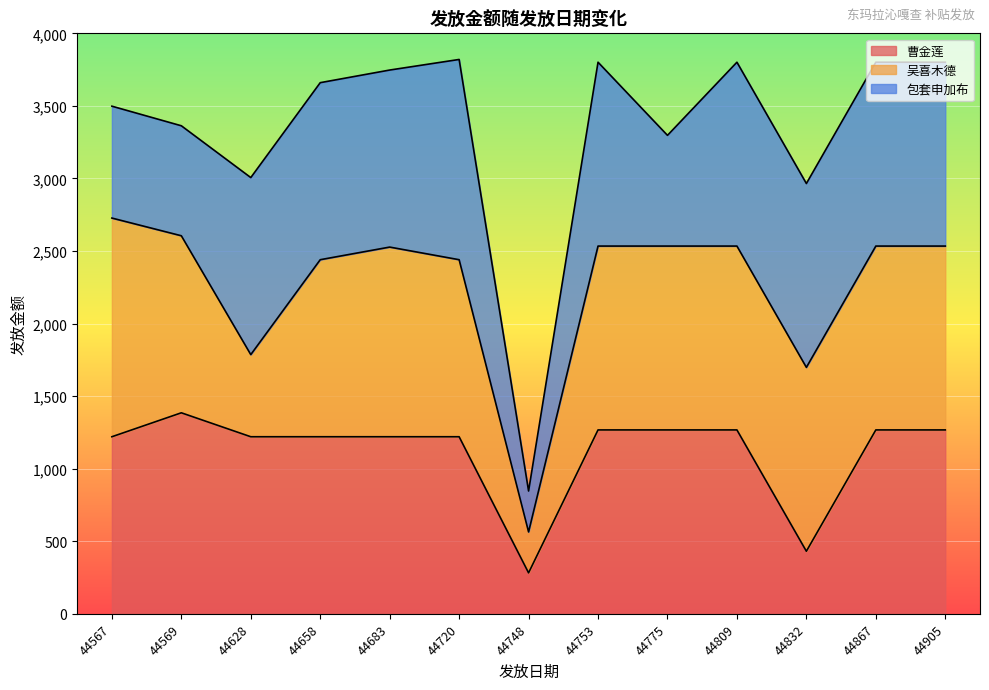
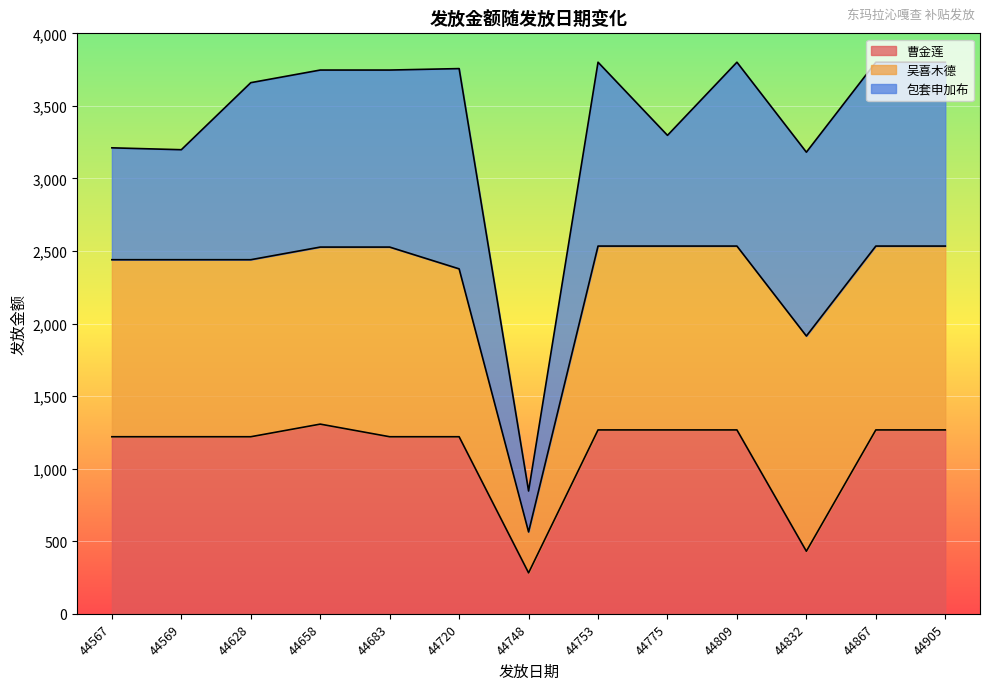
  {
    "曹金莲": {
      "44567": "1,220",
-     "44569": "1,390",
+     "44569": "1,220",
      "44628": "1,220",
-     "44658": "1,220",
+     "44658": "1,310",
      "44683": "1,220",
      "44720": "1,220",
      "44748": "280",
      "44753": "1,270",
      "44775": "1,270",
      "44809": "1,270",
      "44832": "430",
      "44867": "1,270",
      "44905": "1,270"
    },
    "吴喜木德": {
-     "44567": "1,510",
+     "44567": "1,220",
      "44569": "1,220",
-     "44628": "570",
+     "44628": "1,220",
      "44658": "1,220",
      "44683": "1,310",
-     "44720": "1,220",
+     "44720": "1,160",
      "44748": "280",
      "44753": "1,270",
      "44775": "1,270",
      "44809": "1,270",
-     "44832": "1,270",
+     "44832": "1,480",
      "44867": "1,270",
      "44905": "1,270"
    },
    "包套申加布": {
      "44567": "770",
      "44569": "760",
      "44628": "1,220",
      "44658": "1,220",
      "44683": "1,220",
      "44720": "1,380",
      "44748": "280",
      "44753": "1,270",
      "44775": "760",
      "44809": "1,270",
      "44832": "1,270"
    }
  }
